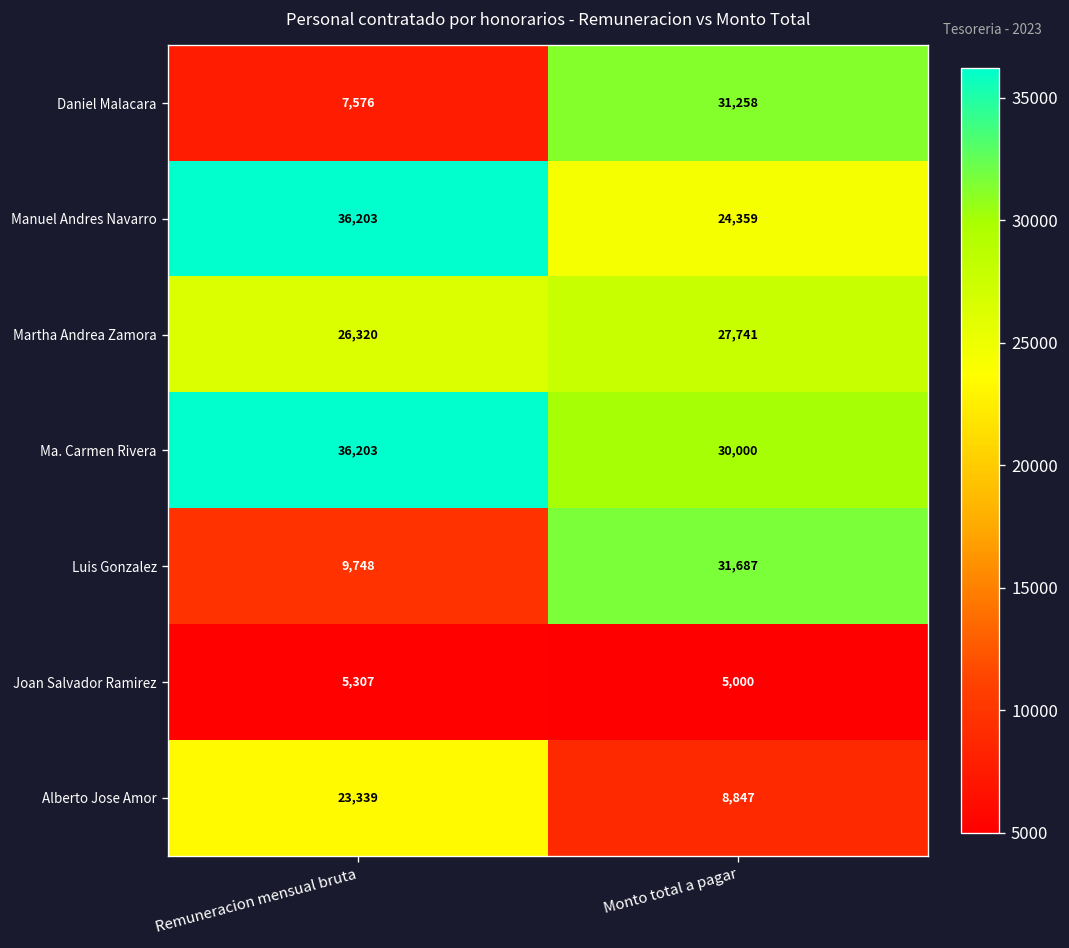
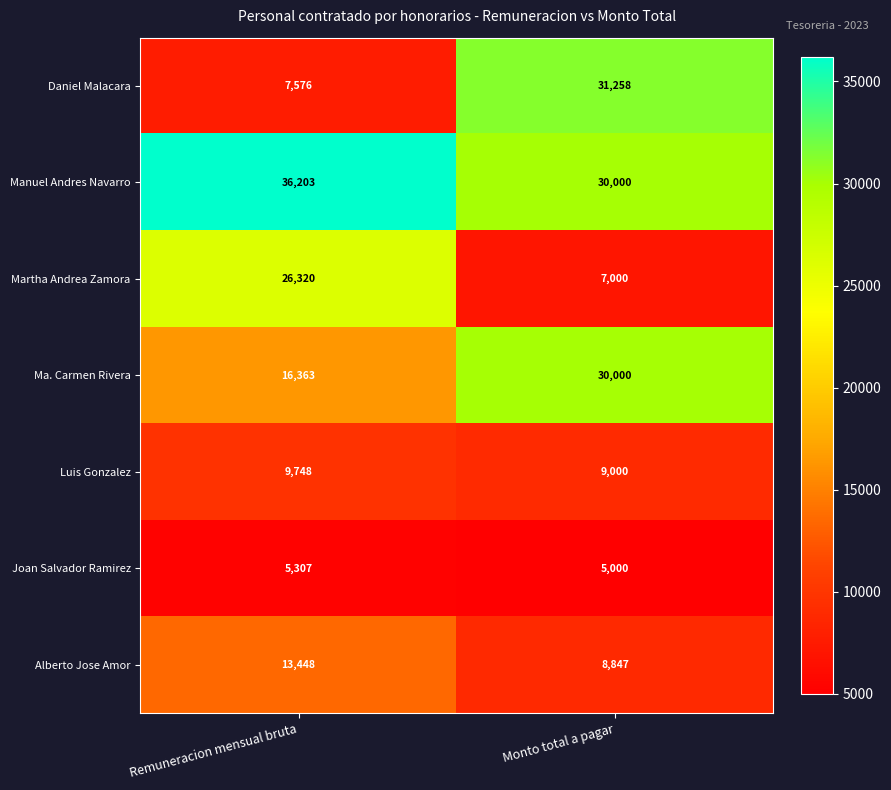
  {
    "Daniel Malacara": {
      "Remuneracion mensual bruta": "7,576",
      "Monto total a pagar": "31,258"
    },
    "Manuel Andres Navarro": {
      "Remuneracion mensual bruta": "36,203",
-     "Monto total a pagar": "24,359"
+     "Monto total a pagar": "30,000"
    },
    "Martha Andrea Zamora": {
      "Remuneracion mensual bruta": "26,320",
-     "Monto total a pagar": "27,741"
+     "Monto total a pagar": "7,000"
    },
    "Ma. Carmen Rivera": {
-     "Remuneracion mensual bruta": "36,203",
+     "Remuneracion mensual bruta": "16,363",
      "Monto total a pagar": "30,000"
    },
    "Luis Gonzalez": {
      "Remuneracion mensual bruta": "9,748",
-     "Monto total a pagar": "31,687"
+     "Monto total a pagar": "9,000"
    },
    "Joan Salvador Ramirez": {
      "Remuneracion mensual bruta": "5,307",
      "Monto total a pagar": "5,000"
    },
    "Alberto Jose Amor": {
-     "Remuneracion mensual bruta": "23,339",
+     "Remuneracion mensual bruta": "13,448",
      "Monto total a pagar": "8,847"
    }
  }
